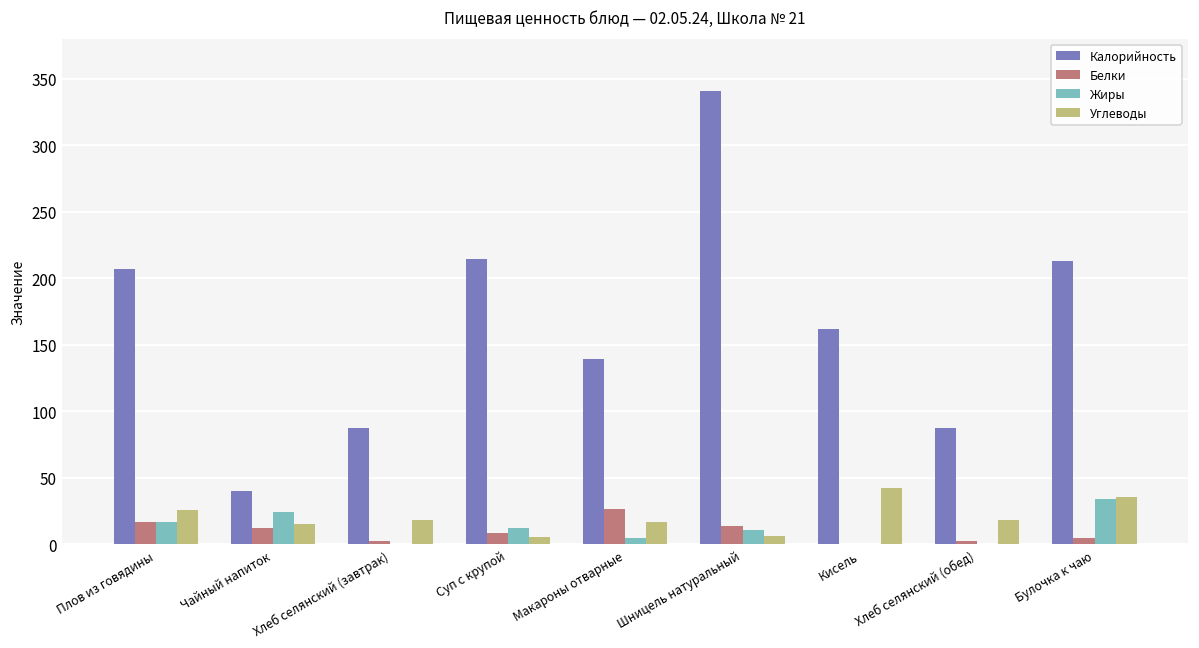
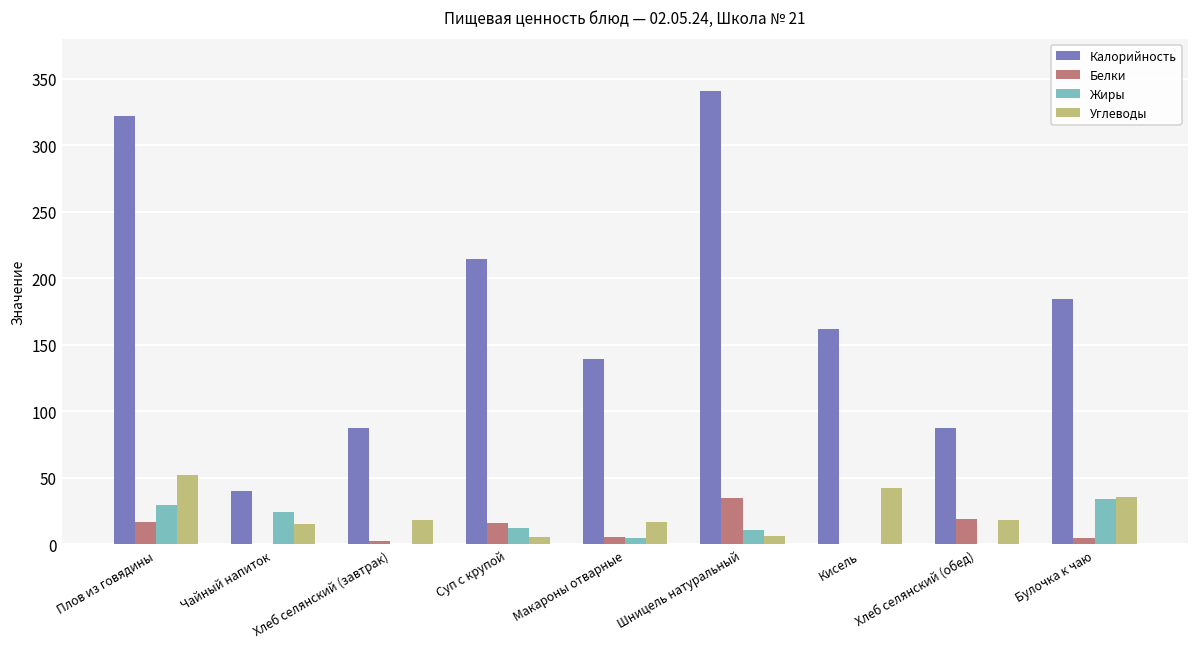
  {
    "Калорийность": {
-     "Плов из говядины": 207,
+     "Плов из говядины": 322,
      "Чайный напиток": 40,
      "Хлеб селянский (завтрак)": 87,
      "Суп с крупой": 214,
      "Макароны отварные": 139,
      "Шницель натуральный": 341,
      "Кисель": 162,
      "Хлеб селянский (обед)": 87,
-     "Булочка к чаю": 213
+     "Булочка к чаю": 184
    },
    "Белки": {
      "Плов из говядины": 16,
-     "Чайный напиток": 12,
+     "Чайный напиток": 0,
      "Хлеб селянский (завтрак)": 3,
-     "Суп с крупой": 9,
-     "Макароны отварные": 27,
-     "Шницель натуральный": 14,
+     "Суп с крупой": 16,
+     "Макароны отварные": 6,
+     "Шницель натуральный": 35,
      "Кисель": 0,
-     "Хлеб селянский (обед)": 3,
+     "Хлеб селянский (обед)": 19,
      "Булочка к чаю": 4
    },
    "Жиры": {
-     "Плов из говядины": 17,
+     "Плов из говядины": 29,
      "Чайный напиток": 24,
      "Суп с крупой": 12,
      "Макароны отварные": 5,
      "Шницель натуральный": 11,
      "Кисель": 0,
      "Булочка к чаю": 34
    },
    "Углеводы": {
-     "Плов из говядины": 26,
+     "Плов из говядины": 52,
      "Чайный напиток": 15,
      "Хлеб селянский (завтрак)": 18,
      "Суп с крупой": 6,
      "Макароны отварные": 17,
      "Шницель натуральный": 7,
      "Кисель": 42,
      "Хлеб селянский (обед)": 18,
      "Булочка к чаю": 35
    }
  }
